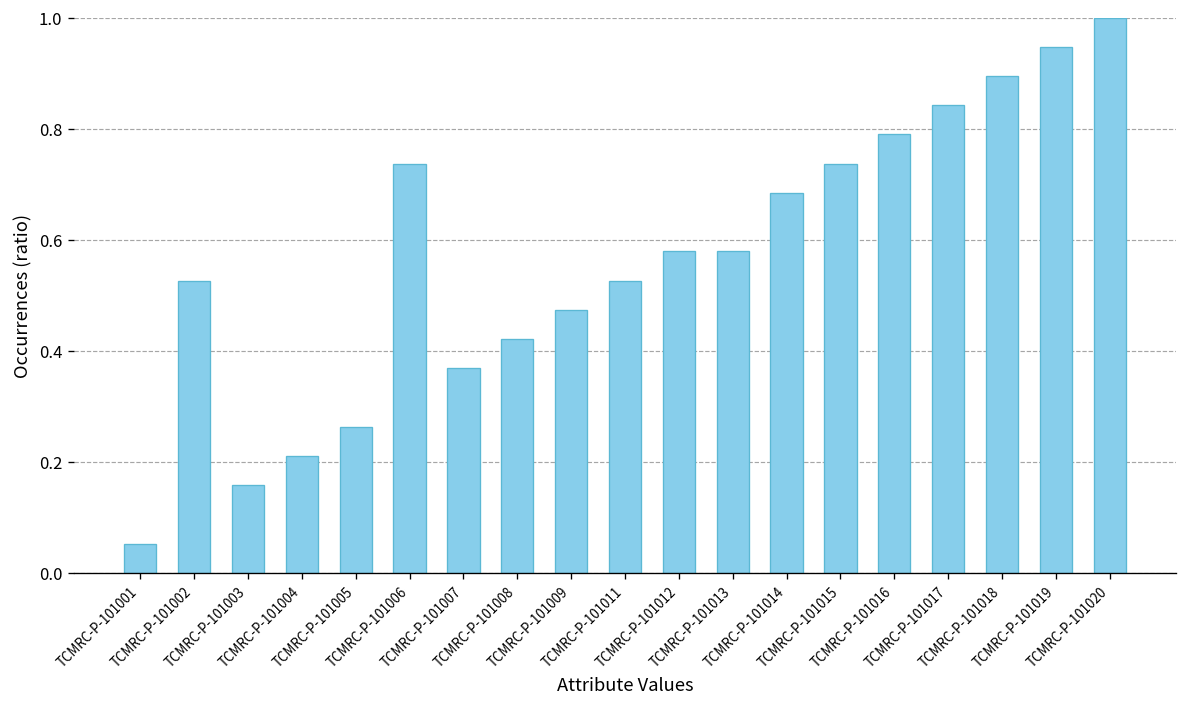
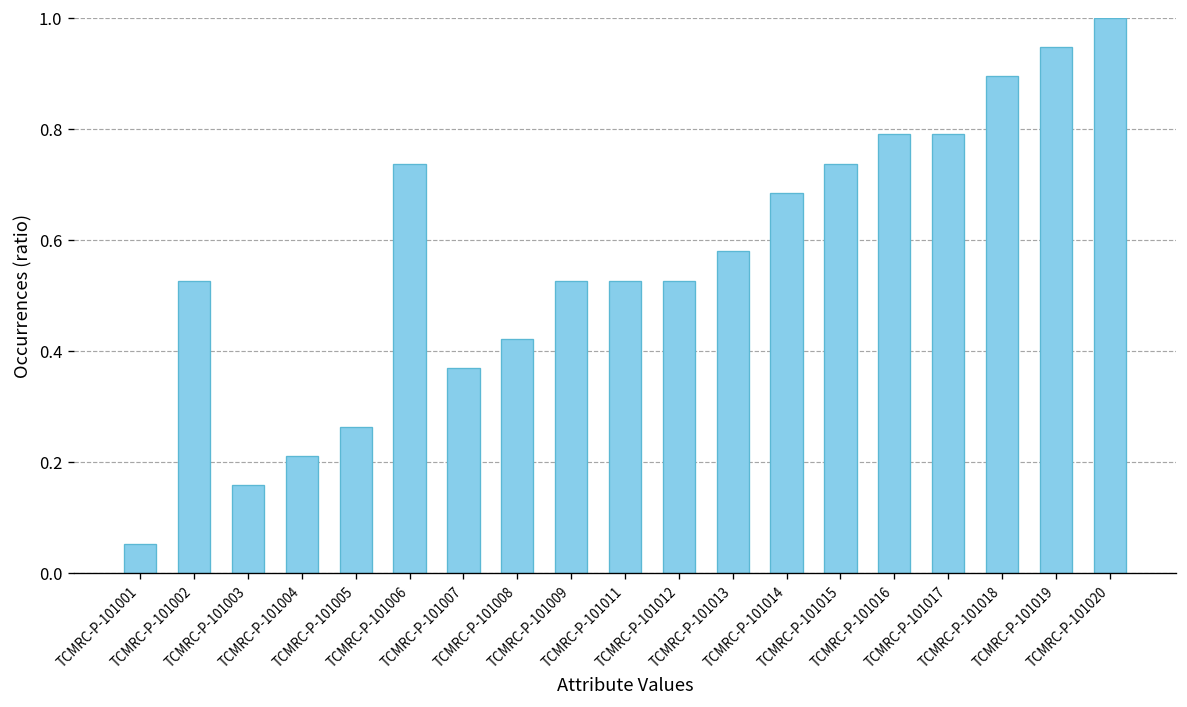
  {
    "TCMRC-P-101001": 0.05,
    "TCMRC-P-101002": 0.53,
    "TCMRC-P-101003": 0.16,
    "TCMRC-P-101004": 0.21,
    "TCMRC-P-101005": 0.26,
    "TCMRC-P-101006": 0.74,
    "TCMRC-P-101007": 0.37,
    "TCMRC-P-101008": 0.42,
-   "TCMRC-P-101009": 0.47,
+   "TCMRC-P-101009": 0.53,
    "TCMRC-P-101011": 0.53,
-   "TCMRC-P-101012": 0.58,
+   "TCMRC-P-101012": 0.53,
    "TCMRC-P-101013": 0.58,
    "TCMRC-P-101014": 0.68,
    "TCMRC-P-101015": 0.74,
    "TCMRC-P-101016": 0.79,
-   "TCMRC-P-101017": 0.84,
+   "TCMRC-P-101017": 0.79,
    "TCMRC-P-101018": 0.89,
    "TCMRC-P-101019": 0.95,
    "TCMRC-P-101020": 1.00
  }
